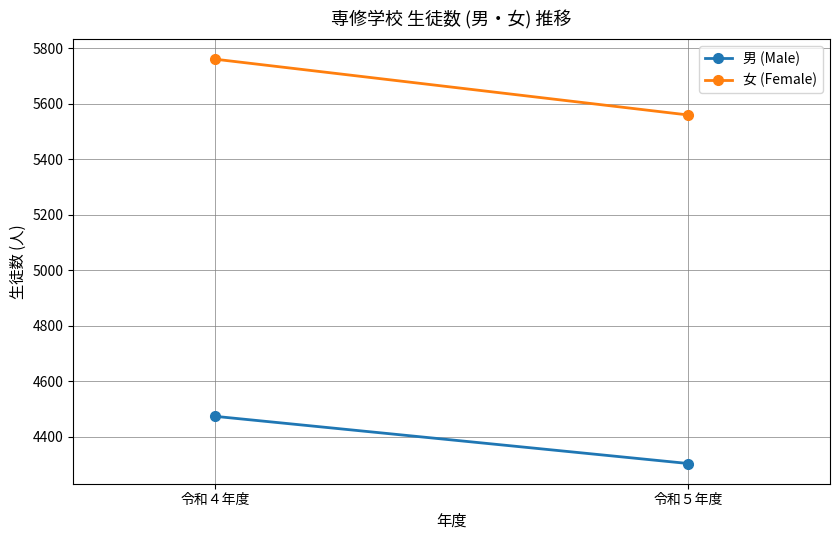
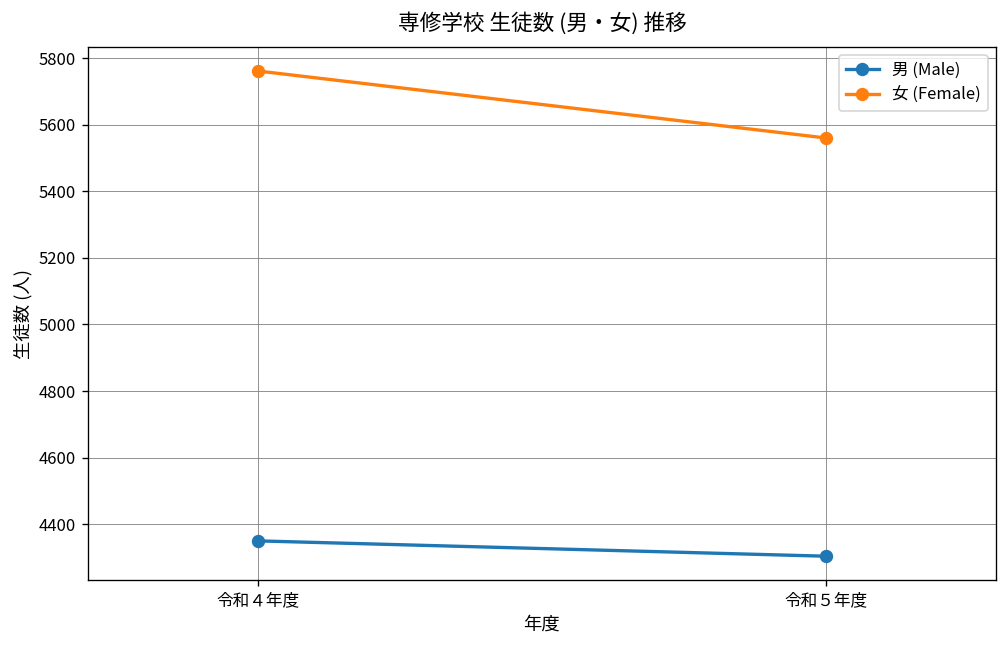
  {
    "男 (Male)": {
-     "令和４年度": 4470,
+     "令和４年度": 4350,
      "令和５年度": 4300
    },
    "女 (Female)": {
      "令和４年度": 5760,
      "令和５年度": 5560
    }
  }
